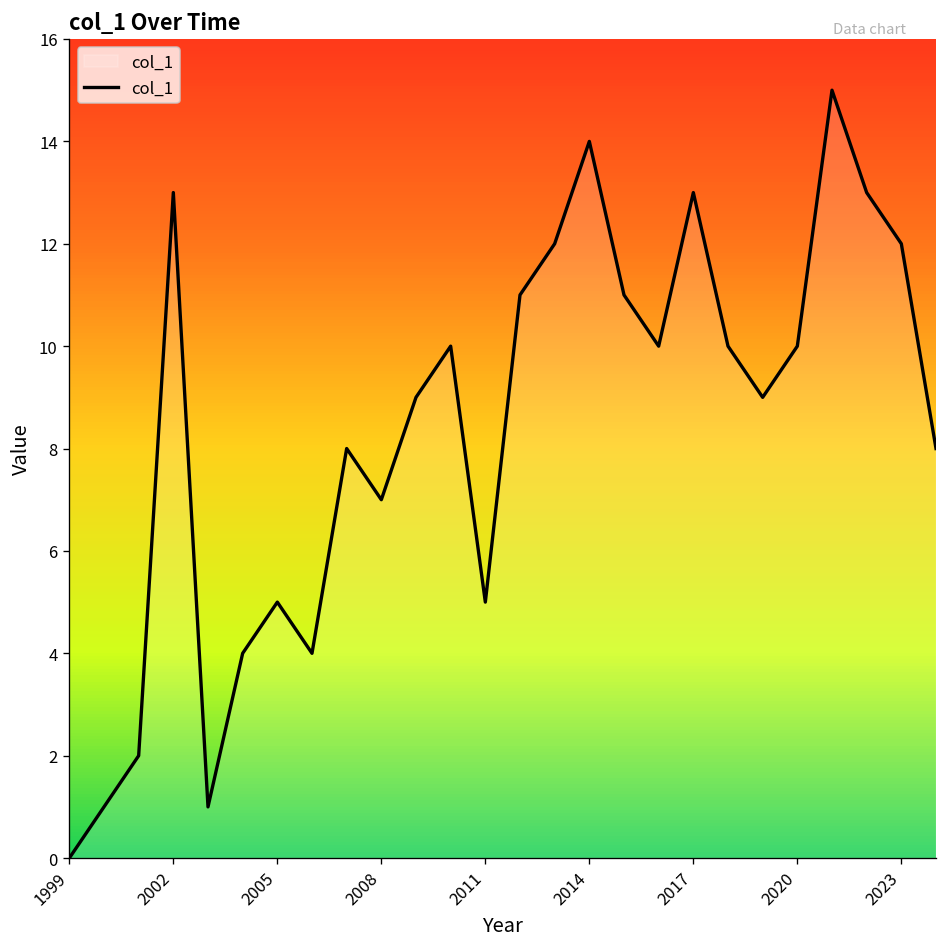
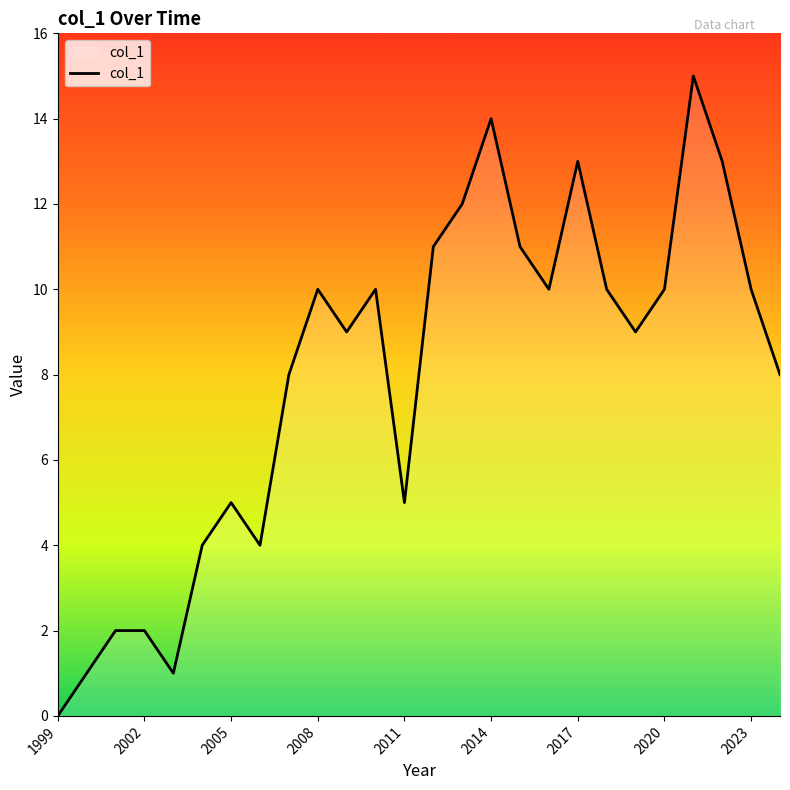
  {
    "1999": 0,
-   "2002": 13,
+   "2002": 2,
    "2005": 5,
-   "2008": 7,
+   "2008": 10,
    "2011": 5,
    "2014": 14,
    "2017": 13,
    "2020": 10,
-   "2023": 12
+   "2023": 10
  }
